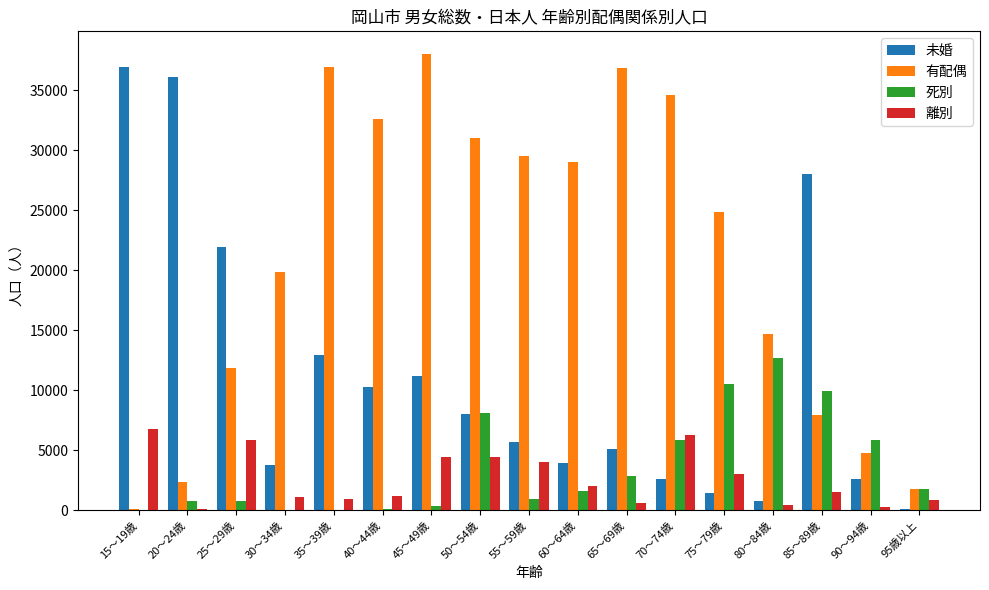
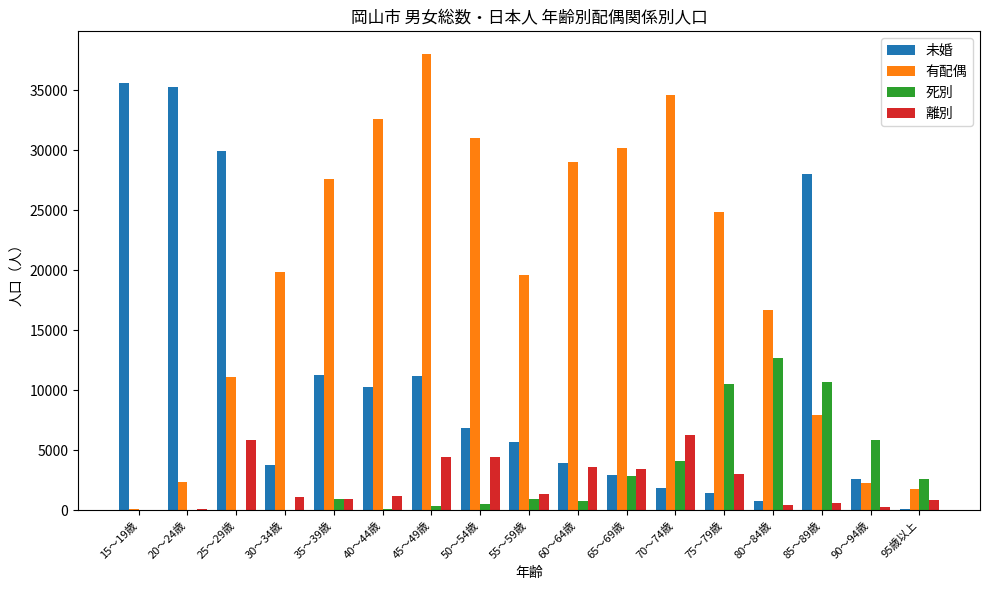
  {
    "未婚": {
-     "15～19歳": 37000,
-     "20～24歳": 36100,
-     "25～29歳": 22000,
+     "15～19歳": 35600,
+     "20～24歳": 35200,
+     "25～29歳": 29900,
      "30～34歳": 3800,
-     "35～39歳": 13000,
+     "35～39歳": 11300,
      "40～44歳": 10300,
      "45～49歳": 11200,
-     "50～54歳": 8000,
+     "50～54歳": 6900,
      "55～59歳": 5700,
      "60～64歳": 3900,
-     "65～69歳": 5100,
-     "70～74歳": 2600,
+     "65～69歳": 2900,
+     "70～74歳": 1900,
      "75～79歳": 1400,
      "80～84歳": 800,
      "85～89歳": 28100,
      "90～94歳": 2600
    },
    "有配偶": {
      "20～24歳": 2400,
-     "25～29歳": 11900,
+     "25～29歳": 11100,
      "30～34歳": 19800,
-     "35～39歳": 37000,
+     "35～39歳": 27600,
      "40～44歳": 32600,
      "45～49歳": 38000,
      "50～54歳": 31000,
-     "55～59歳": 29500,
+     "55～59歳": 19600,
      "60～64歳": 29000,
-     "65～69歳": 36800,
+     "65～69歳": 30200,
      "70～74歳": 34600,
      "75～79歳": 24800,
-     "80～84歳": 14700,
+     "80～84歳": 16700,
      "85～89歳": 8000,
-     "90～94歳": 4800,
+     "90～94歳": 2300,
      "95歳以上": 1800
    },
    "死別": {
      "15～19歳": 0,
-     "20～24歳": 700,
-     "25～29歳": 800,
-     "35～39歳": 100,
+     "20～24歳": 0,
+     "25～29歳": 0,
+     "35～39歳": 900,
      "45～49歳": 400,
-     "50～54歳": 8100,
+     "50～54歳": 600,
      "55～59歳": 900,
-     "60～64歳": 1600,
+     "60～64歳": 800,
      "65～69歳": 2900,
-     "70～74歳": 5900,
+     "70～74歳": 4100,
      "75～79歳": 10500,
      "80～84歳": 12700,
-     "85～89歳": 10000,
+     "85～89歳": 10700,
      "90～94歳": 5800,
-     "95歳以上": 1800
+     "95歳以上": 2600
    },
    "離別": {
-     "15～19歳": 6800,
+     "15～19歳": 0,
      "25～29歳": 5800,
      "30～34歳": 1100,
      "35～39歳": 900,
      "40～44歳": 1200,
      "45～49歳": 4400,
      "50～54歳": 4400,
-     "55～59歳": 4000,
-     "60～64歳": 2000,
-     "65～69歳": 600,
+     "55～59歳": 1400,
+     "60～64歳": 3600,
+     "65～69歳": 3500,
      "70～74歳": 6200,
      "75～79歳": 3000,
      "80～84歳": 400,
-     "85～89歳": 1500,
+     "85～89歳": 600,
      "90～94歳": 300,
      "95歳以上": 900
    }
  }
